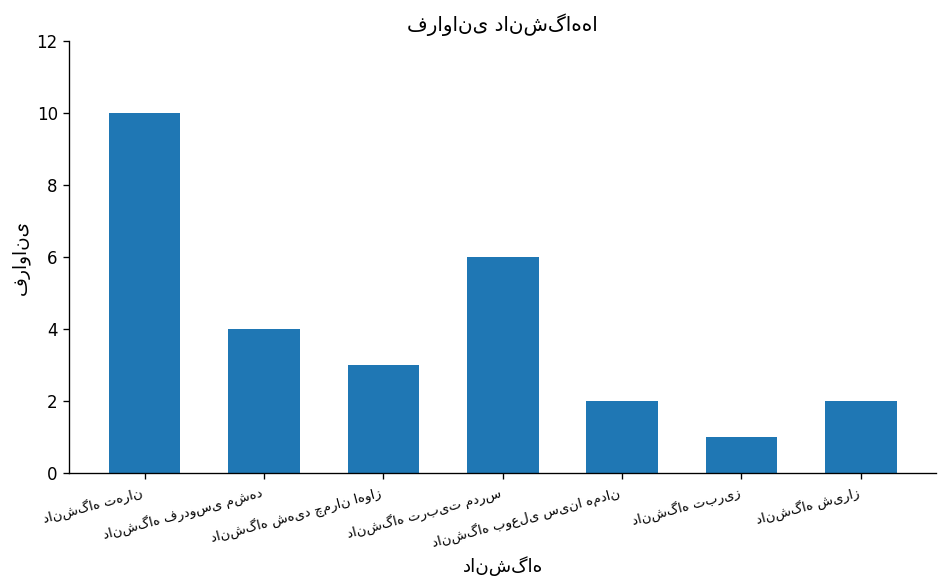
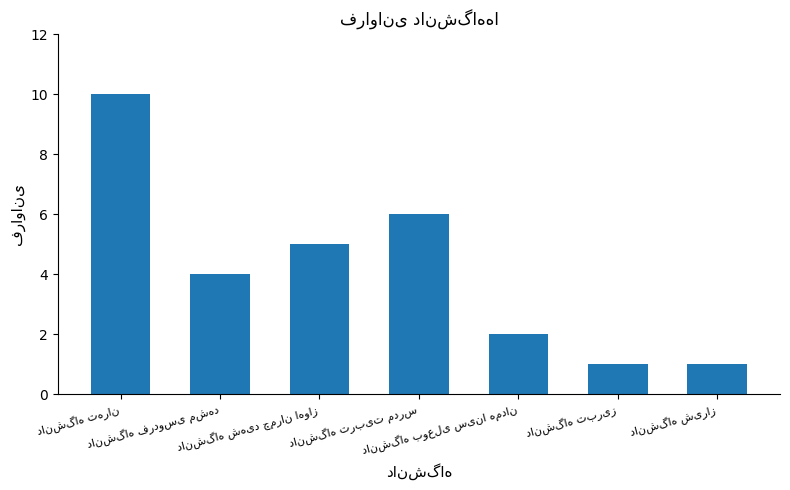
  {
    "دانشگاه تهران": 10,
    "دانشگاه فردوسی مشهد": 4,
-   "دانشگاه شهید چمران اهواز": 3,
+   "دانشگاه شهید چمران اهواز": 5,
    "دانشگاه تربیت مدرس": 6,
    "دانشگاه بوعلی سینا همدان": 2,
    "دانشگاه تبریز": 1,
-   "دانشگاه شیراز": 2
+   "دانشگاه شیراز": 1
  }
